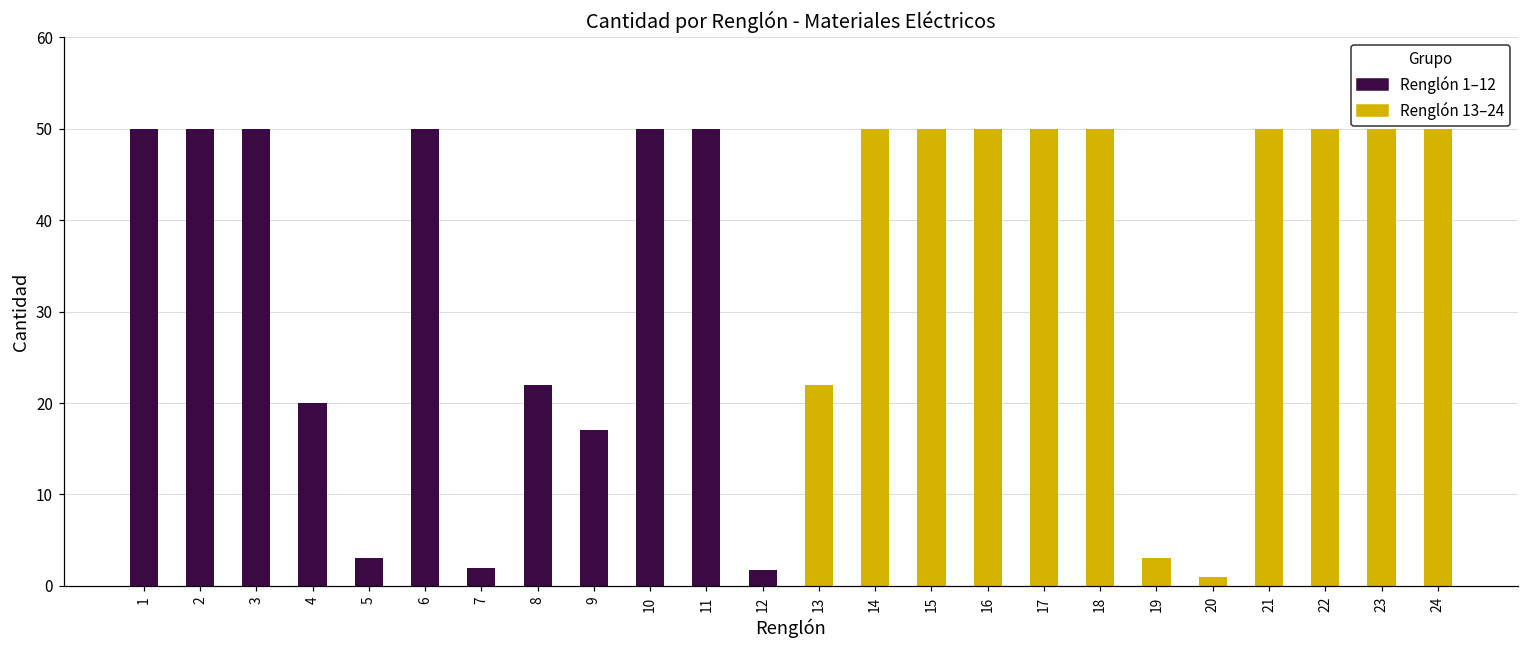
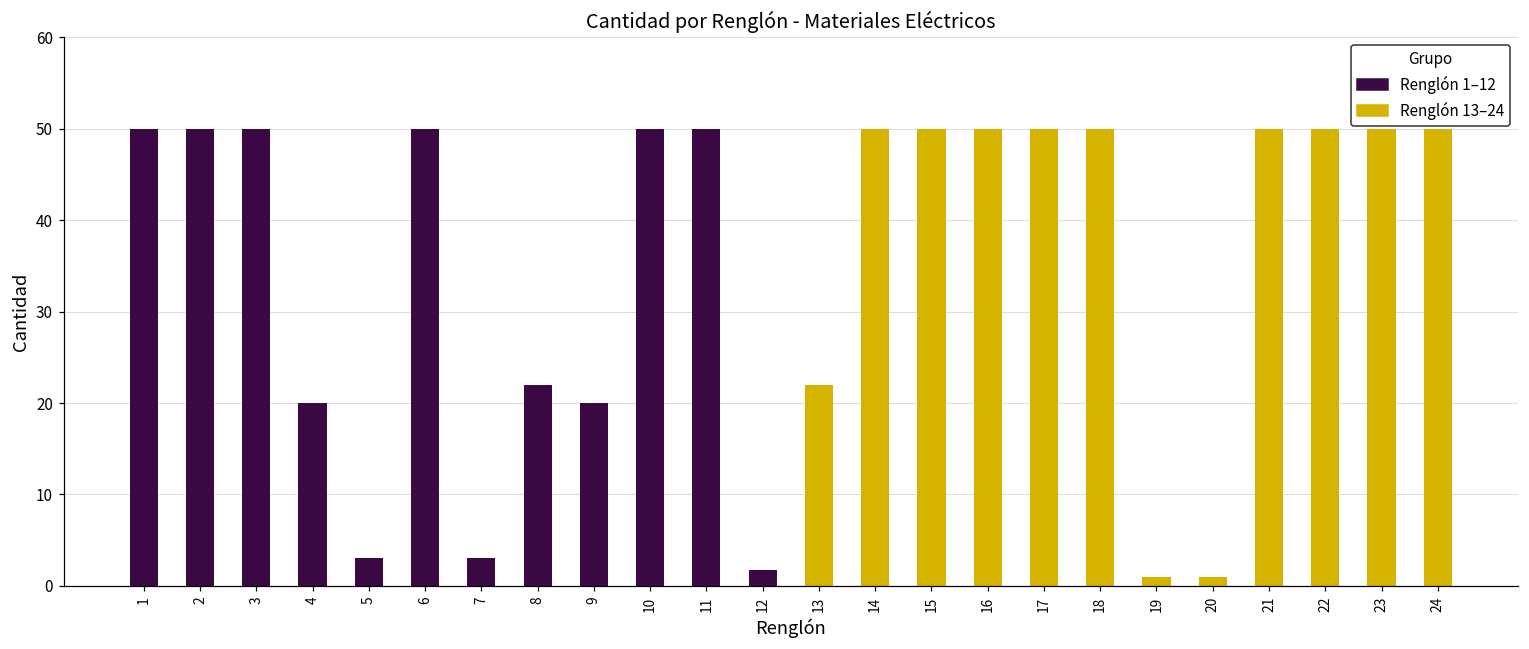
  {
    "1": 50,
    "2": 50,
    "3": 50,
    "4": 20,
    "5": 3,
    "6": 50,
-   "7": 2,
+   "7": 3,
    "8": 22,
-   "9": 17,
+   "9": 20,
    "10": 50,
    "11": 50,
    "12": 2,
    "13": 22,
    "14": 50,
    "15": 50,
    "16": 50,
    "17": 50,
    "18": 50,
-   "19": 3,
+   "19": 1,
    "20": 1,
    "21": 50,
    "22": 50,
    "23": 50,
    "24": 50
  }
